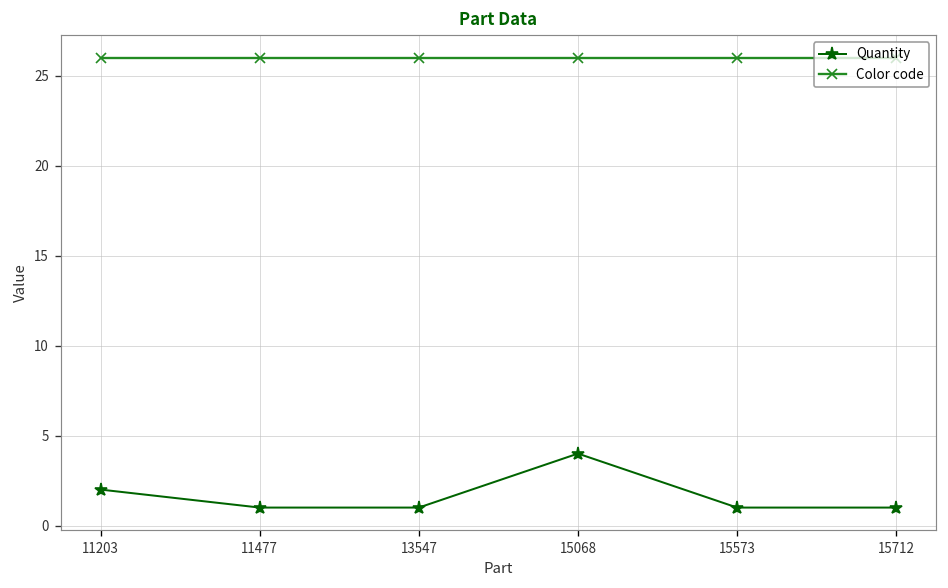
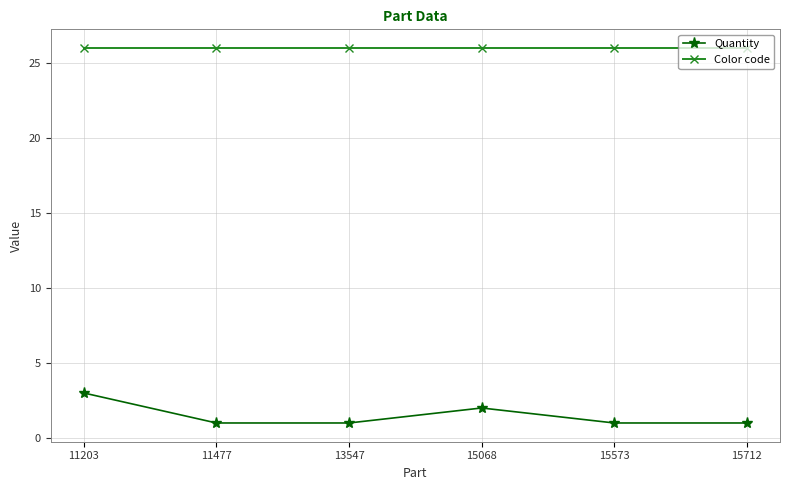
  {
    "Quantity": {
-     "11203": 2,
+     "11203": 3,
      "11477": 1,
      "13547": 1,
-     "15068": 4,
+     "15068": 2,
      "15573": 1,
      "15712": 1
    },
    "Color code": {
      "11203": 26,
      "11477": 26,
      "13547": 26,
      "15068": 26,
      "15573": 26
    }
  }
